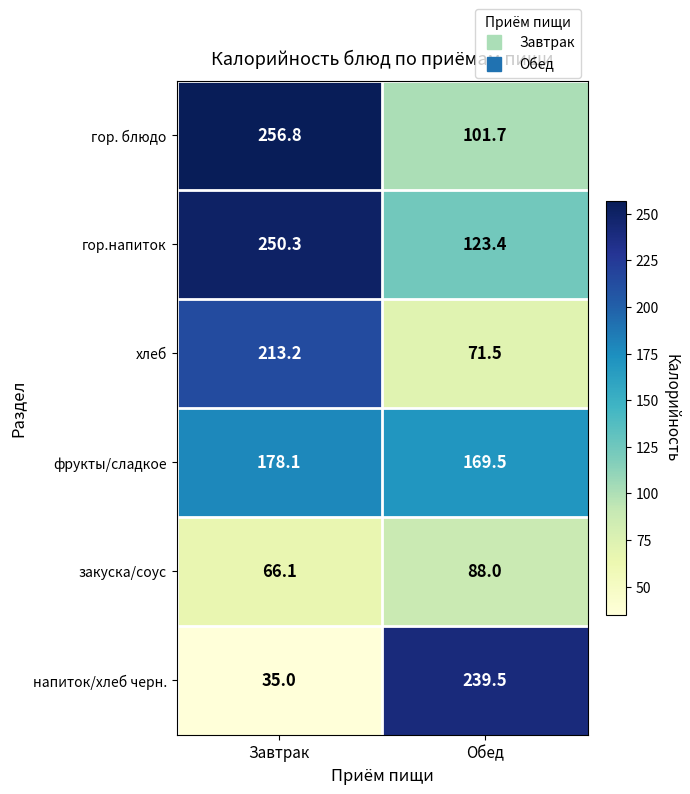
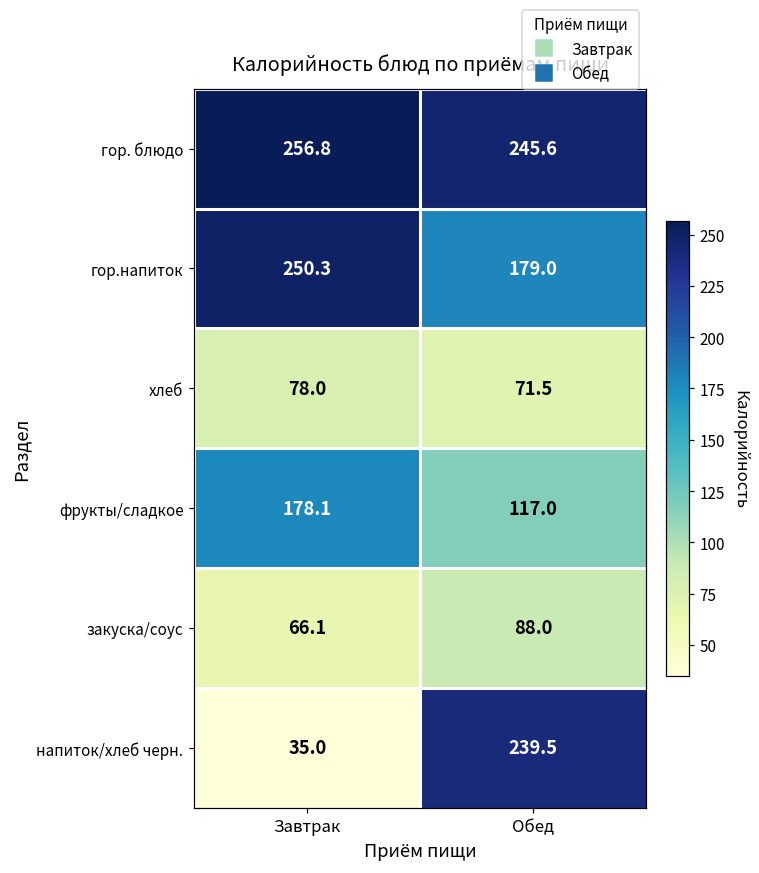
  {
    "гор. блюдо": {
      "Завтрак": 256.8,
-     "Обед": 101.7
+     "Обед": 245.6
    },
    "гор.напиток": {
      "Завтрак": 250.3,
-     "Обед": 123.4
+     "Обед": 179.0
    },
    "хлеб": {
-     "Завтрак": 213.2,
+     "Завтрак": 78.0,
      "Обед": 71.5
    },
    "фрукты/сладкое": {
      "Завтрак": 178.1,
-     "Обед": 169.5
+     "Обед": 117.0
    },
    "закуска/соус": {
      "Завтрак": 66.1,
      "Обед": 88.0
    },
    "напиток/хлеб черн.": {
      "Завтрак": 35.0,
      "Обед": 239.5
    }
  }
